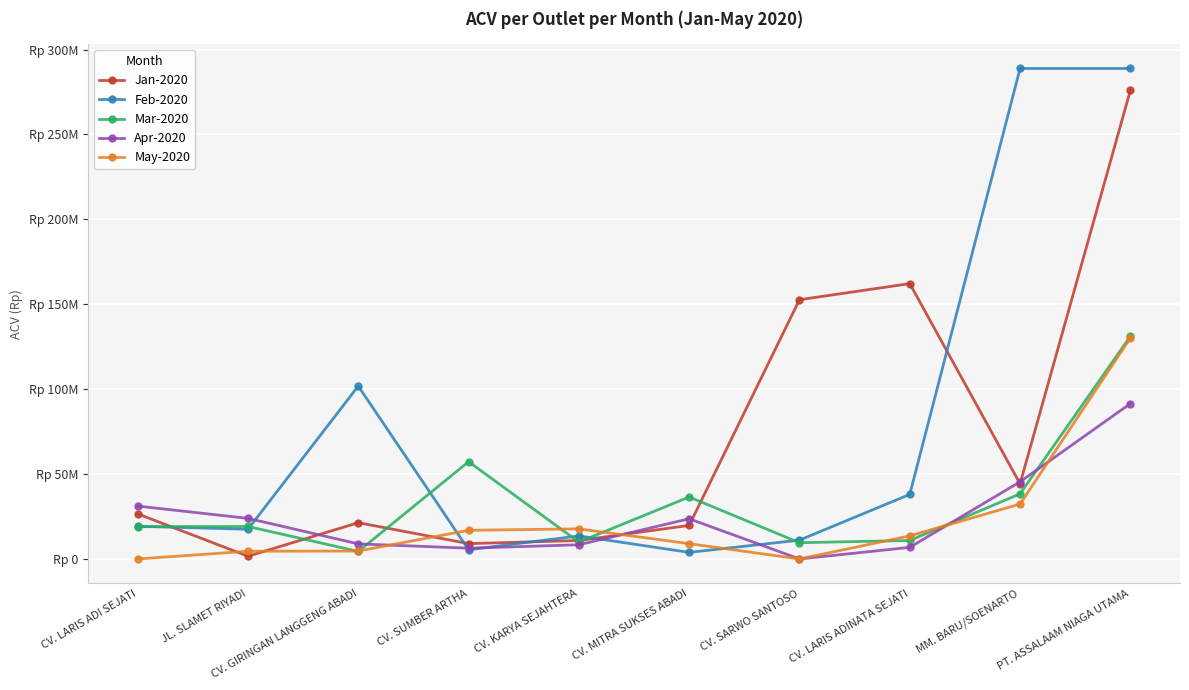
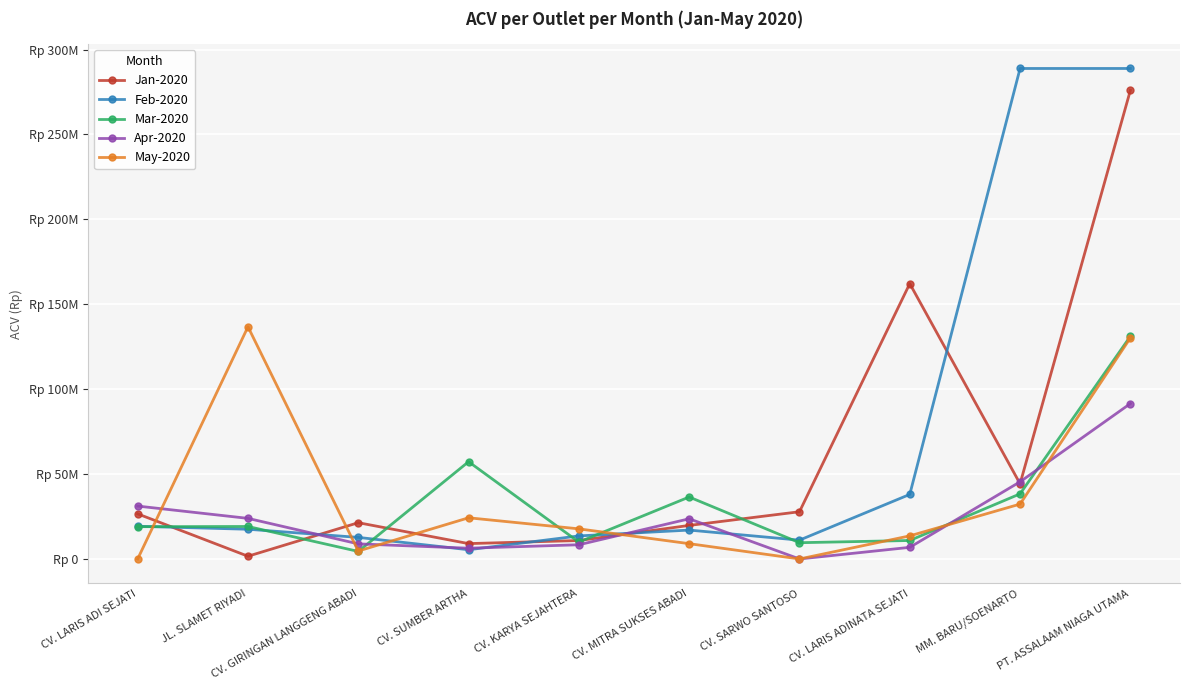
  {
    "Jan-2020": {
      "CV. LARIS ADI SEJATI": "Rp 27000000",
      "JL. SLAMET RIYADI": "Rp 2000000",
      "CV. GIRINGAN LANGGENG ABADI": "Rp 21000000",
      "CV. SUMBER ARTHA": "Rp 9000000",
      "CV. MITRA SUKSES ABADI": "Rp 20000000",
-     "CV. SARWO SANTOSO": "Rp 153000000",
+     "CV. SARWO SANTOSO": "Rp 28000000",
      "CV. LARIS ADINATA SEJATI": "Rp 162000000",
      "PT. ASSALAAM NIAGA UTAMA": "Rp 276000000"
    },
    "Feb-2020": {
      "JL. SLAMET RIYADI": "Rp 17000000",
-     "CV. GIRINGAN LANGGENG ABADI": "Rp 102000000",
+     "CV. GIRINGAN LANGGENG ABADI": "Rp 13000000",
      "CV. KARYA SEJAHTERA": "Rp 14000000",
-     "CV. MITRA SUKSES ABADI": "Rp 4000000",
+     "CV. MITRA SUKSES ABADI": "Rp 17000000",
      "CV. SARWO SANTOSO": "Rp 11000000",
      "CV. LARIS ADINATA SEJATI": "Rp 38000000",
      "MM. BARU/SOENARTO": "Rp 289000000",
      "PT. ASSALAAM NIAGA UTAMA": "Rp 289000000"
    },
    "Mar-2020": {
      "JL. SLAMET RIYADI": "Rp 19000000",
      "CV. SUMBER ARTHA": "Rp 57000000",
      "CV. MITRA SUKSES ABADI": "Rp 36000000",
      "CV. SARWO SANTOSO": "Rp 10000000",
      "CV. LARIS ADINATA SEJATI": "Rp 11000000",
      "MM. BARU/SOENARTO": "Rp 38000000"
    },
    "Apr-2020": {
      "CV. LARIS ADI SEJATI": "Rp 31000000",
      "JL. SLAMET RIYADI": "Rp 24000000",
      "CV. GIRINGAN LANGGENG ABADI": "Rp 9000000",
      "CV. KARYA SEJAHTERA": "Rp 8000000",
      "CV. MITRA SUKSES ABADI": "Rp 24000000",
      "CV. LARIS ADINATA SEJATI": "Rp 7000000",
      "PT. ASSALAAM NIAGA UTAMA": "Rp 91000000"
    },
    "May-2020": {
      "CV. LARIS ADI SEJATI": "Rp 0",
-     "JL. SLAMET RIYADI": "Rp 5000000",
-     "CV. SUMBER ARTHA": "Rp 17000000",
+     "JL. SLAMET RIYADI": "Rp 137000000",
+     "CV. SUMBER ARTHA": "Rp 24000000",
      "CV. KARYA SEJAHTERA": "Rp 18000000",
      "CV. MITRA SUKSES ABADI": "Rp 9000000",
      "CV. LARIS ADINATA SEJATI": "Rp 14000000",
      "MM. BARU/SOENARTO": "Rp 32000000"
    }
  }
